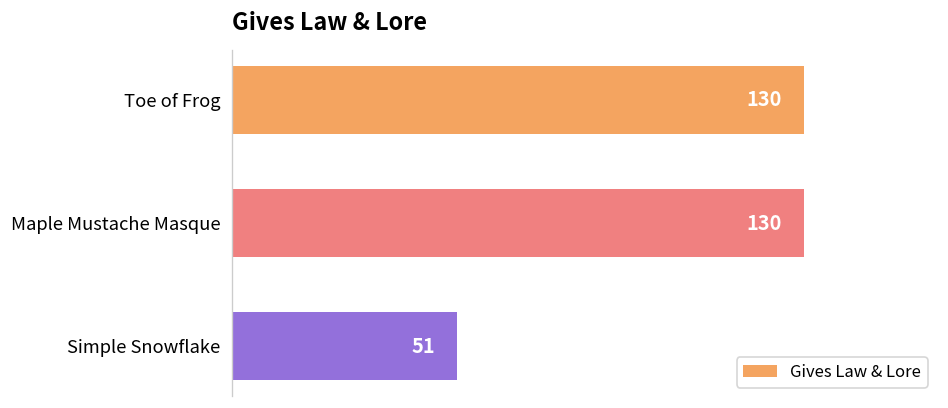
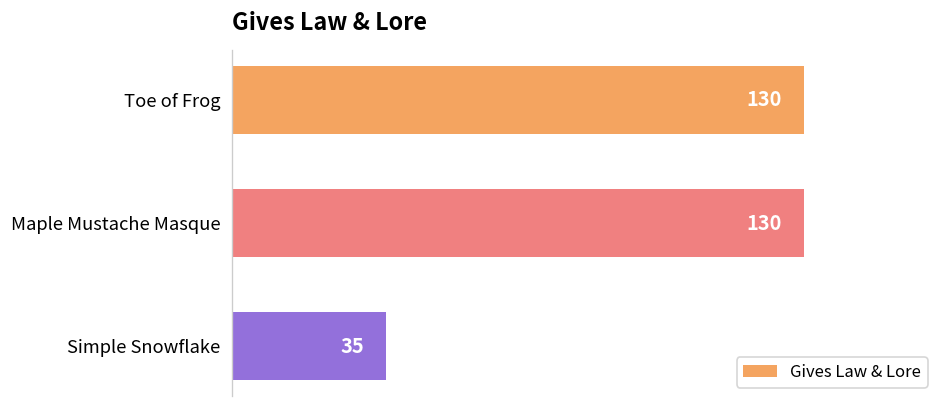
  {
    "Toe of Frog": 130,
    "Maple Mustache Masque": 130,
-   "Simple Snowflake": 51
+   "Simple Snowflake": 35
  }
